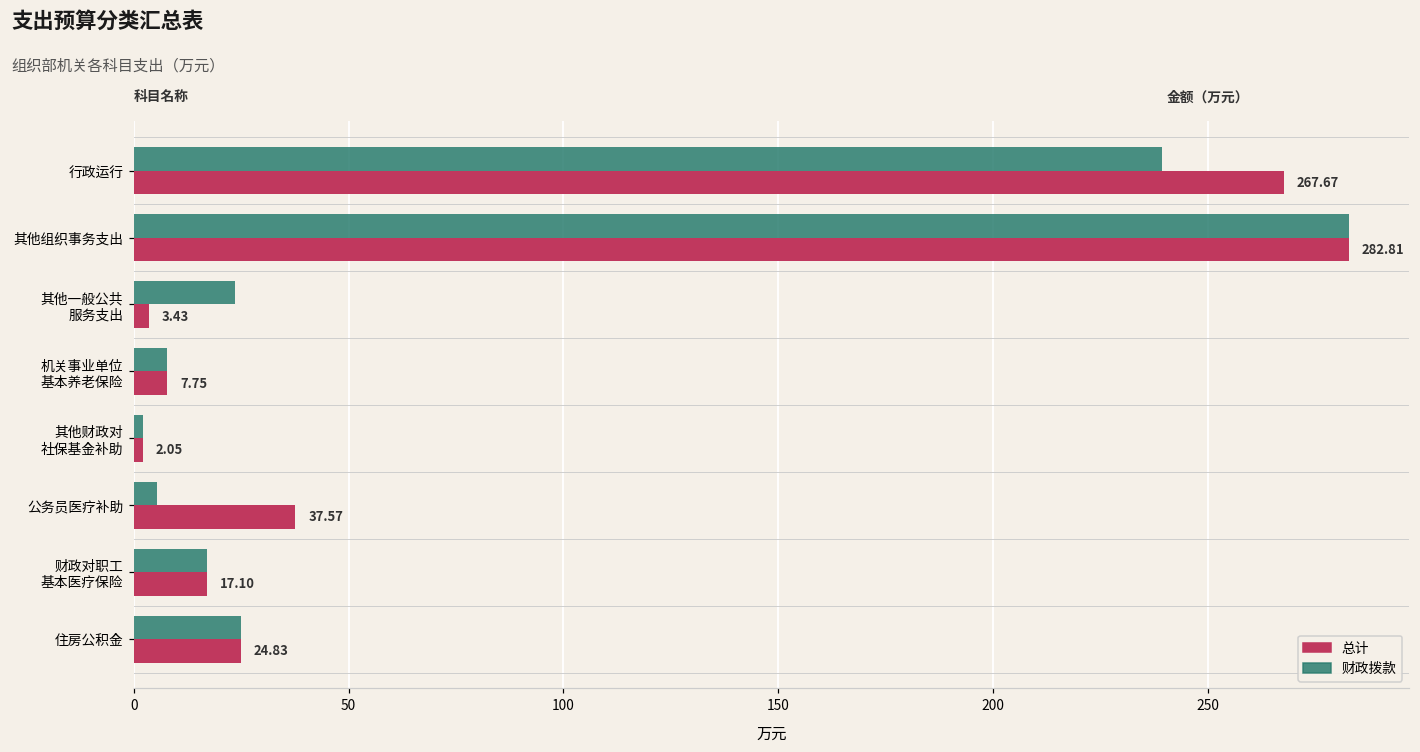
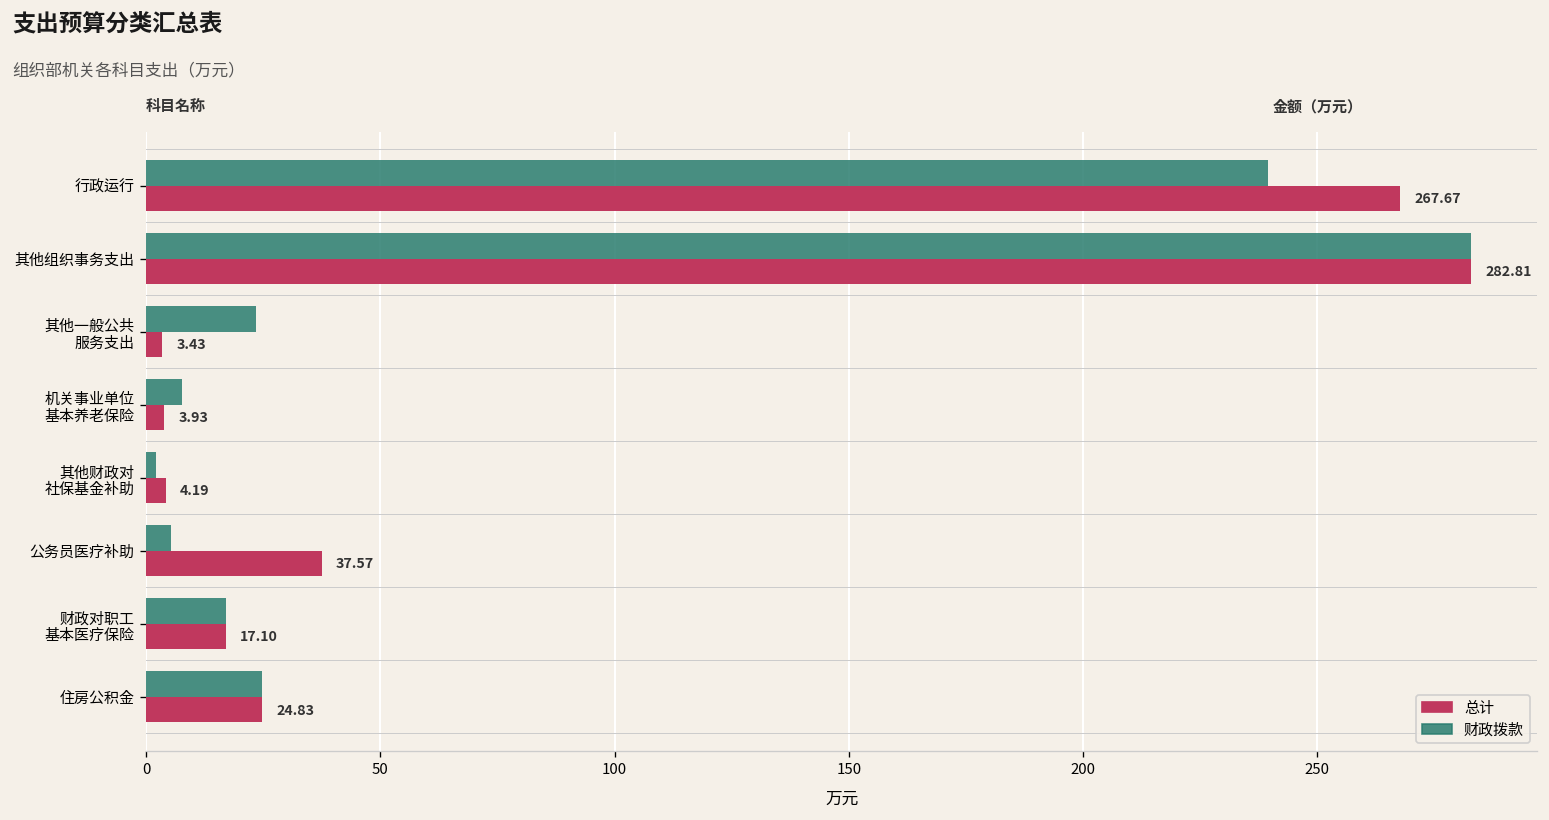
  {
    "总计": {
      "行政运行": 267.67,
      "其他组织事务支出": 282.81,
      "其他一般公共 服务支出": 3.43,
-     "机关事业单位 基本养老保险": 7.75,
-     "其他财政对 社保基金补助": 2.05,
+     "机关事业单位 基本养老保险": 3.93,
+     "其他财政对 社保基金补助": 4.19,
      "公务员医疗补助": 37.57,
      "财政对职工 基本医疗保险": 17.10,
      "住房公积金": 24.83
    },
    "财政拨款": {
      "行政运行": 239,
      "其他一般公共 服务支出": 23,
      "公务员医疗补助": 5
    }
  }
